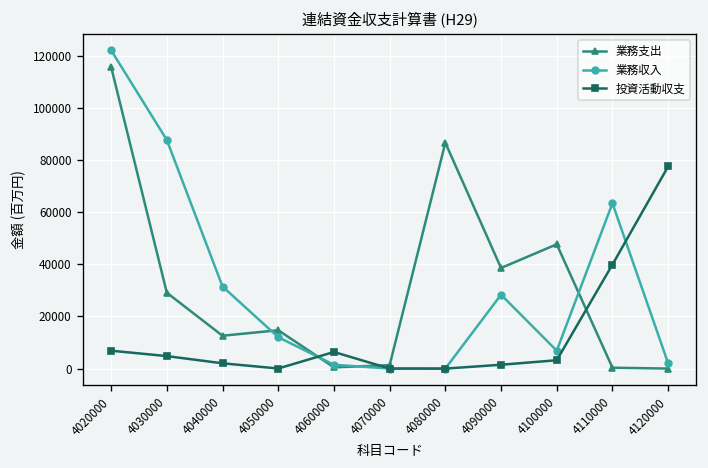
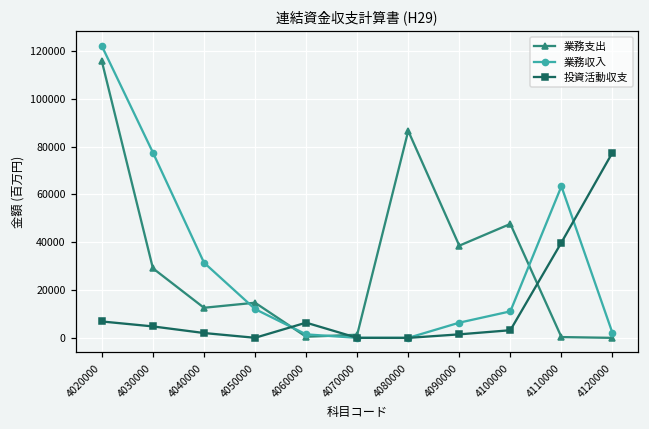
  {
    "業務収入": {
      "4020000": 122000,
-     "4030000": 88000,
+     "4030000": 78000,
      "4040000": 31000,
      "4050000": 12000,
-     "4090000": 28000,
-     "4100000": 7000,
+     "4090000": 6000,
+     "4100000": 11000,
      "4110000": 63000,
      "4120000": 2000
    }
  }
